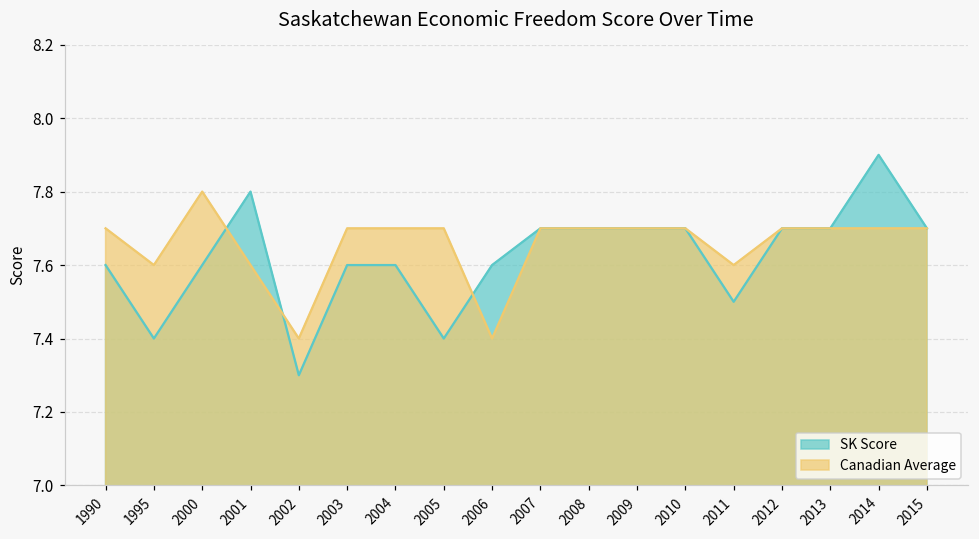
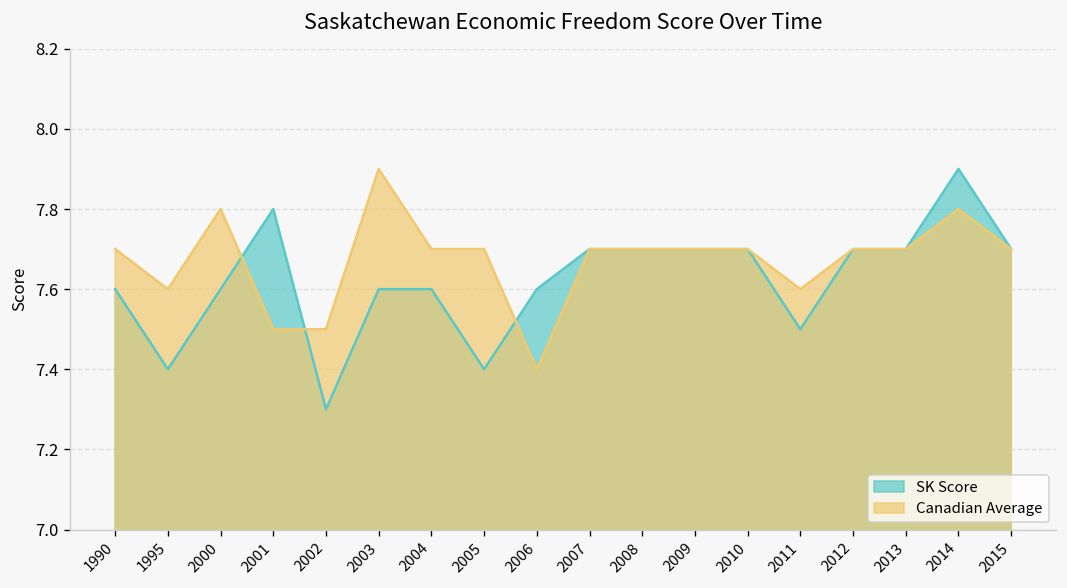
  {
    "SK Score": {
      "1990": 7.6,
      "1995": 7.4,
      "2000": 7.6,
      "2001": 7.8,
      "2002": 7.3,
      "2003": 7.6,
      "2004": 7.6,
      "2005": 7.4,
      "2006": 7.6,
      "2011": 7.5,
      "2014": 7.9
    },
    "Canadian Average": {
      "1990": 7.7,
      "1995": 7.6,
      "2000": 7.8,
-     "2001": 7.6,
-     "2002": 7.4,
-     "2003": 7.7,
+     "2001": 7.5,
+     "2002": 7.5,
+     "2003": 7.9,
      "2004": 7.7,
      "2005": 7.7,
      "2006": 7.4,
      "2011": 7.6,
-     "2014": 7.7
+     "2014": 7.8
    }
  }
